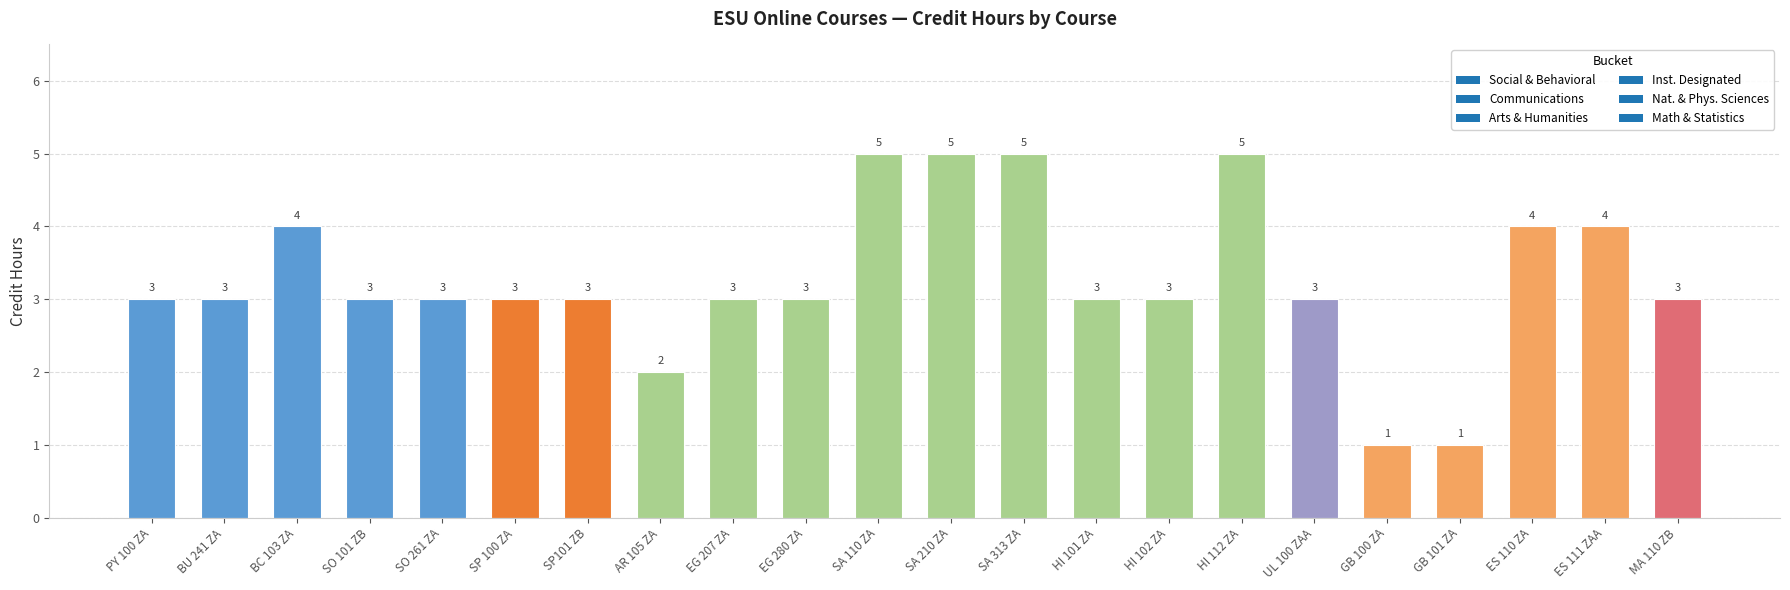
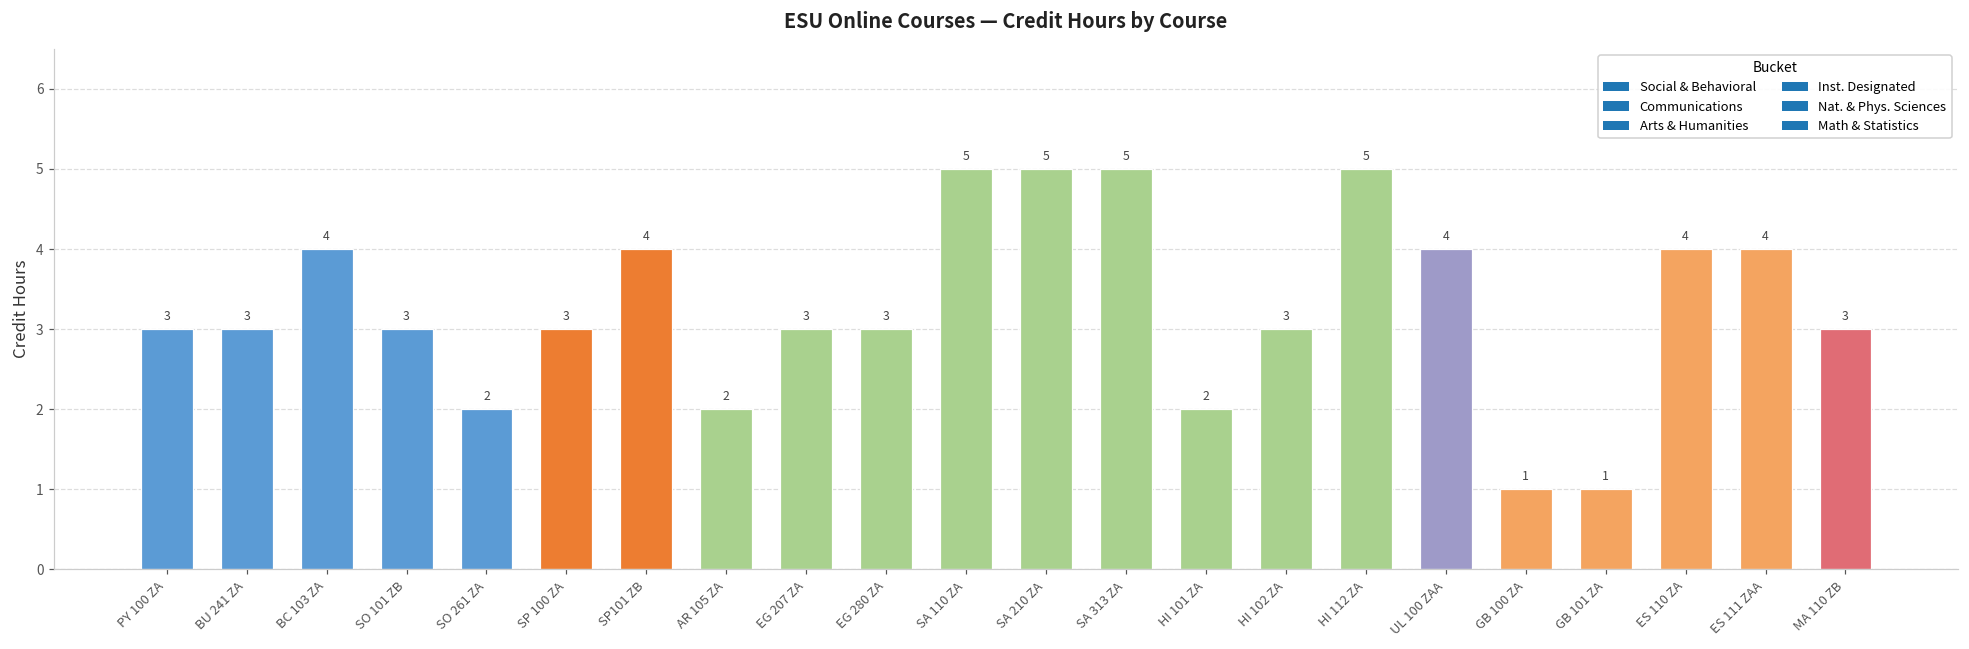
  {
    "PY 100 ZA": 3,
    "BU 241 ZA": 3,
    "BC 103 ZA": 4,
    "SO 101 ZB": 3,
-   "SO 261 ZA": 3,
+   "SO 261 ZA": 2,
    "SP 100 ZA": 3,
-   "SP101 ZB": 3,
+   "SP101 ZB": 4,
    "AR 105 ZA": 2,
    "EG 207 ZA": 3,
    "EG 280 ZA": 3,
    "SA 110 ZA": 5,
    "SA 210 ZA": 5,
    "SA 313 ZA": 5,
-   "HI 101 ZA": 3,
+   "HI 101 ZA": 2,
    "HI 102 ZA": 3,
    "HI 112 ZA": 5,
-   "UL 100 ZAA": 3,
+   "UL 100 ZAA": 4,
    "GB 100 ZA": 1,
    "GB 101 ZA": 1,
    "ES 110 ZA": 4,
    "ES 111 ZAA": 4,
    "MA 110 ZB": 3
  }
